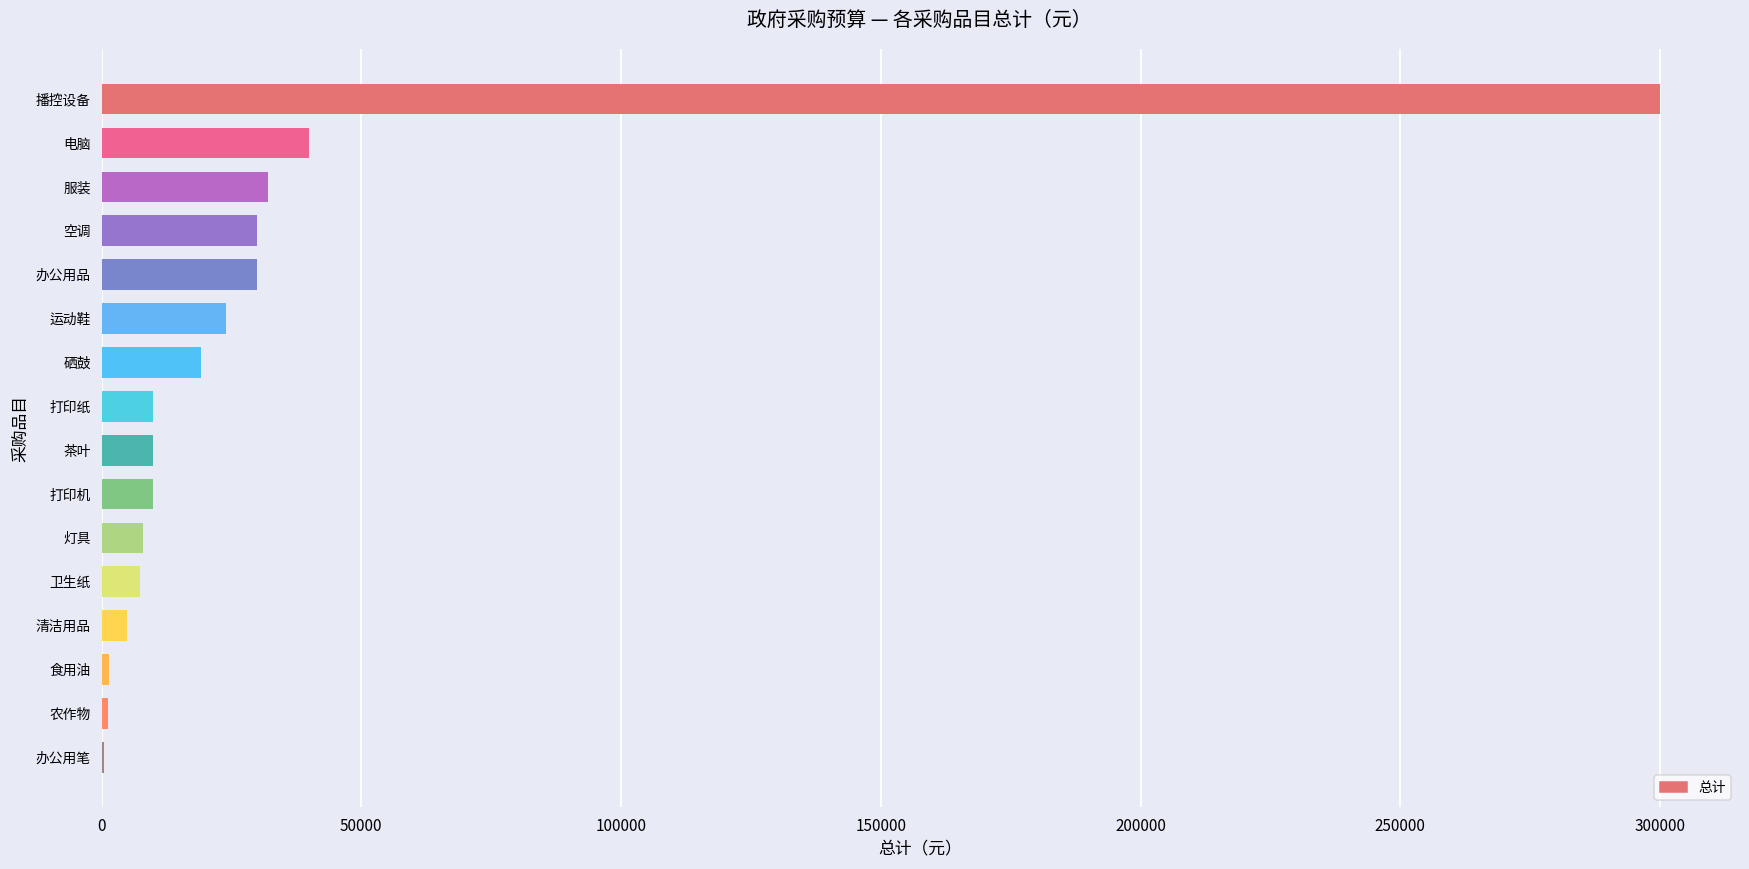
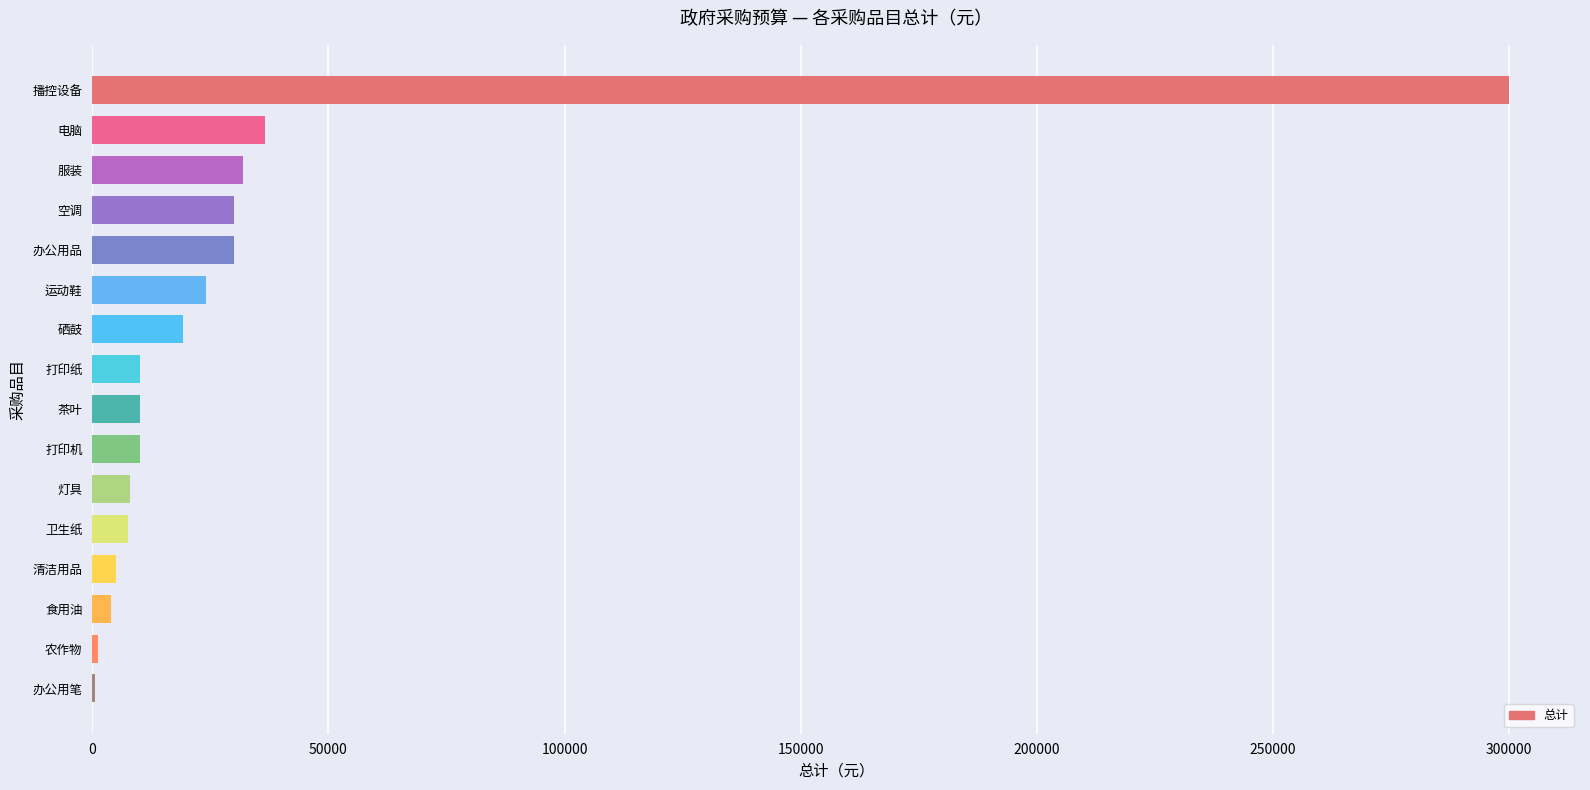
  {
    "播控设备": 300000,
-   "电脑": 40000,
+   "电脑": 37000,
    "服装": 32000,
    "空调": 30000,
    "办公用品": 30000,
    "运动鞋": 24000,
    "硒鼓": 19000,
    "打印纸": 10000,
    "茶叶": 10000,
    "打印机": 10000,
    "灯具": 8000,
    "卫生纸": 8000,
    "清洁用品": 5000,
-   "食用油": 2000,
+   "食用油": 4000,
    "农作物": 1000
  }
